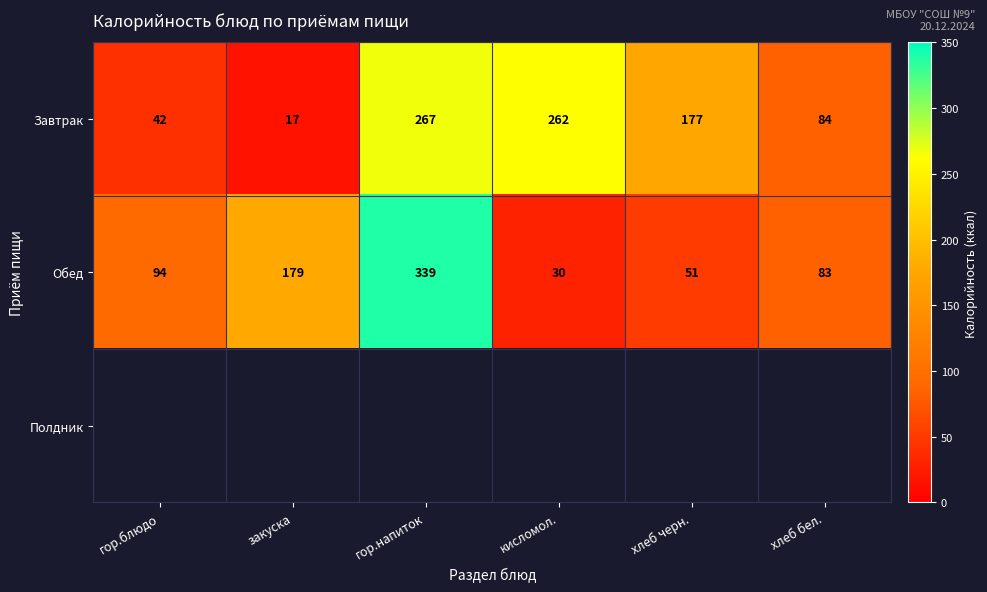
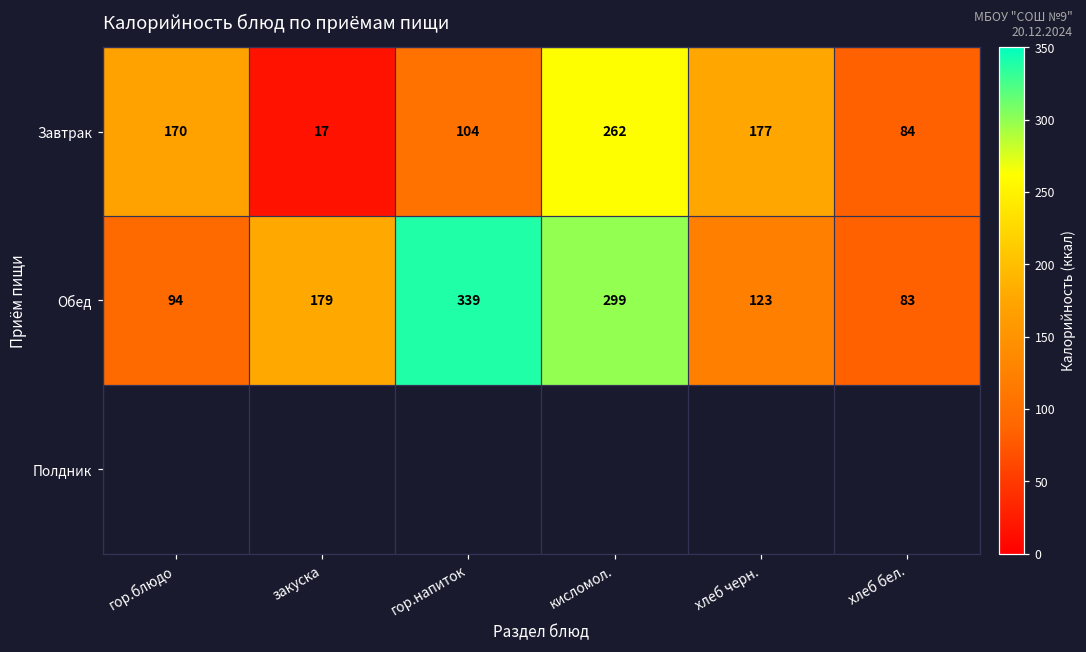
  {
    "Завтрак": {
-     "гор.блюдо": 42,
+     "гор.блюдо": 170,
      "закуска": 17,
-     "гор.напиток": 267,
+     "гор.напиток": 104,
      "кисломол.": 262,
      "хлеб черн.": 177,
      "хлеб бел.": 84
    },
    "Обед": {
      "гор.блюдо": 94,
      "закуска": 179,
      "гор.напиток": 339,
-     "кисломол.": 30,
-     "хлеб черн.": 51,
+     "кисломол.": 299,
+     "хлеб черн.": 123,
      "хлеб бел.": 83
    }
  }
